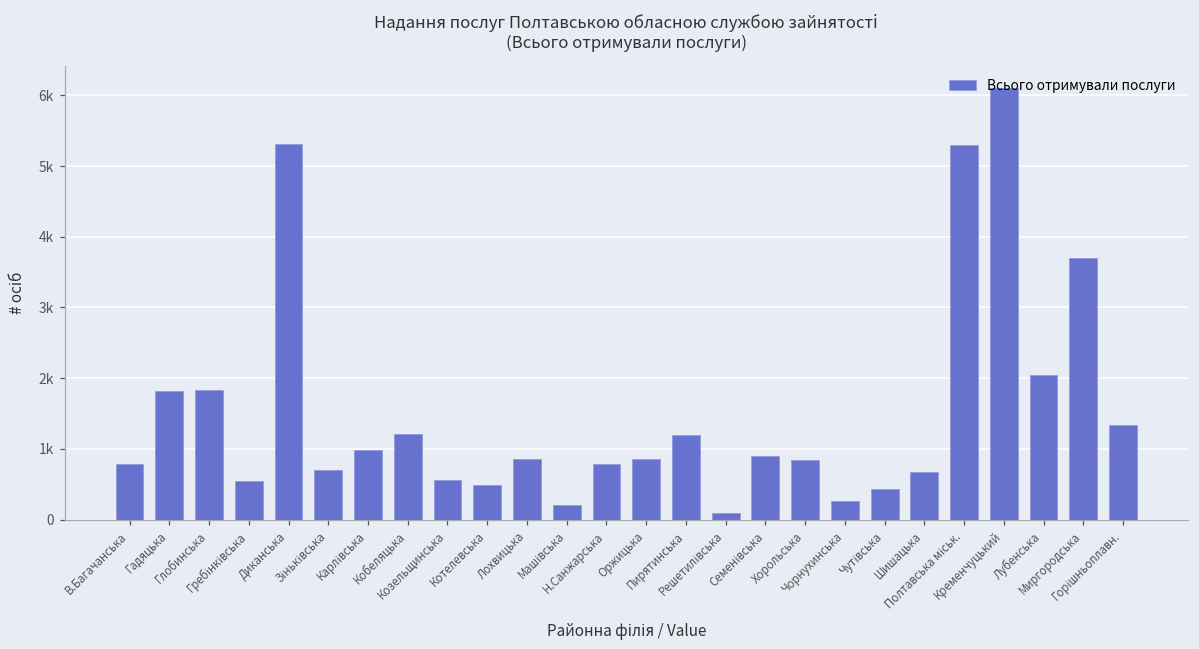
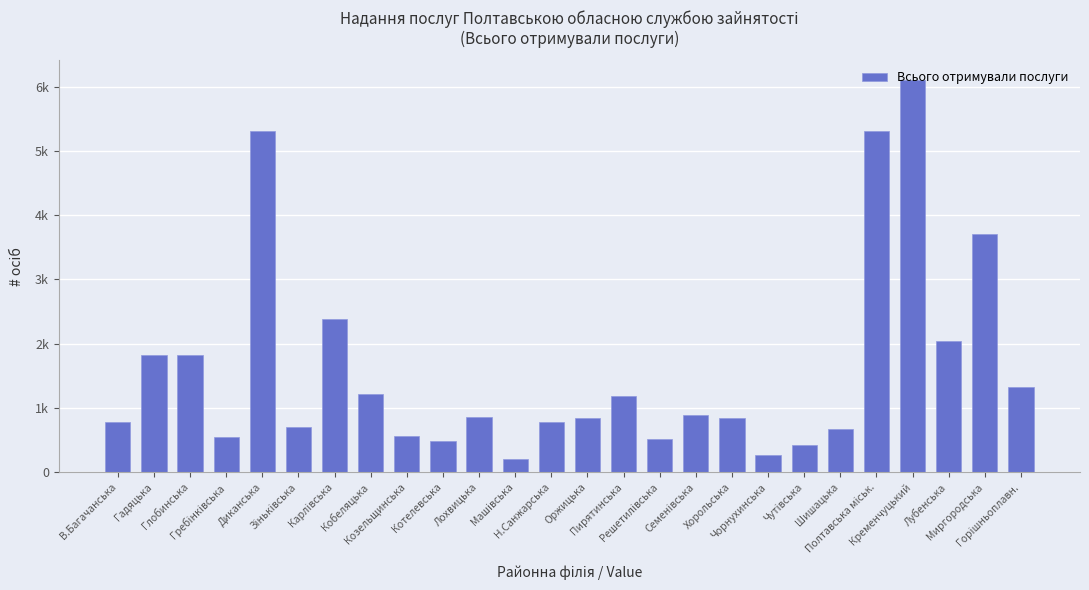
  {
    "В.Багачанська": 800,
    "Гадяцька": 1800,
    "Глобинська": 1800,
    "Гребінківська": 500,
    "Диканська": 5300,
    "Зіньківська": 700,
-   "Карлівська": 1000,
+   "Карлівська": 2400,
    "Кобеляцька": 1200,
    "Козельщинська": 600,
    "Котелевська": 500,
    "Лохвицька": 900,
    "Машівська": 200,
    "Н.Санжарська": 800,
    "Оржицька": 800,
    "Пирятинська": 1200,
-   "Решетилівська": 100,
+   "Решетилівська": 500,
    "Семенівська": 900,
    "Хорольська": 800,
    "Чорнухинська": 300,
    "Чутівська": 400,
    "Шишацька": 700,
    "Полтавська міськ.": 5300,
    "Кременчуцький": 6100,
    "Лубенська": 2000,
    "Миргородська": 3700,
    "Горішньоплавн.": 1300
  }
